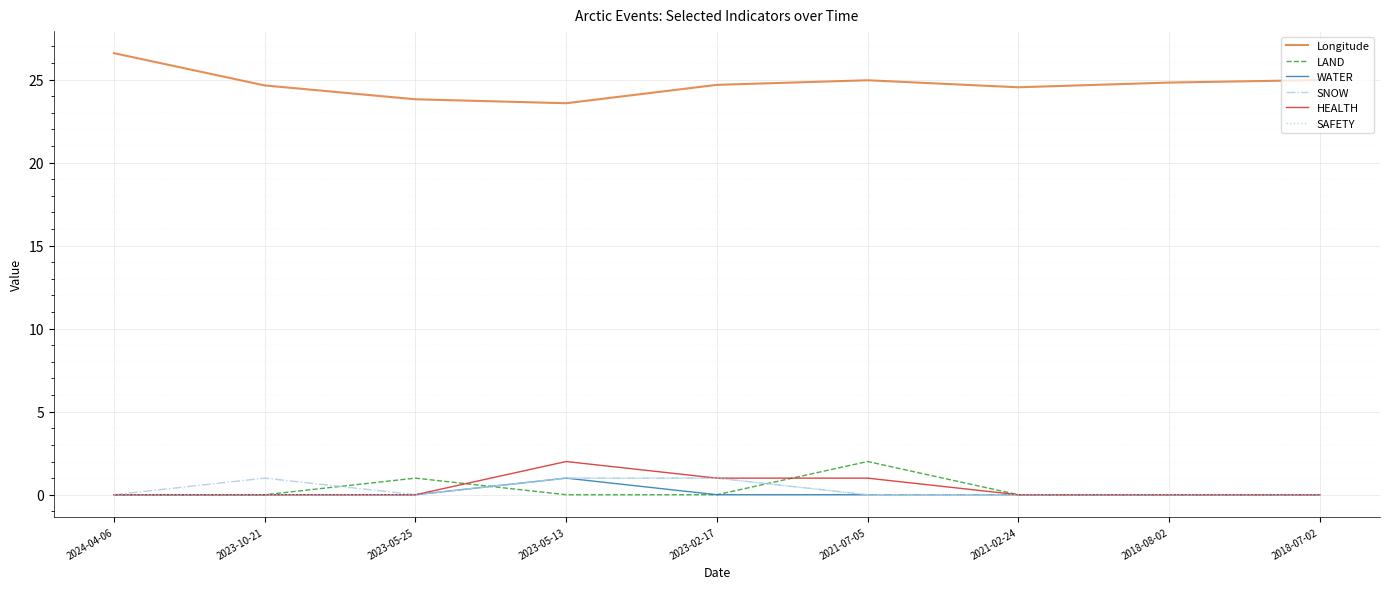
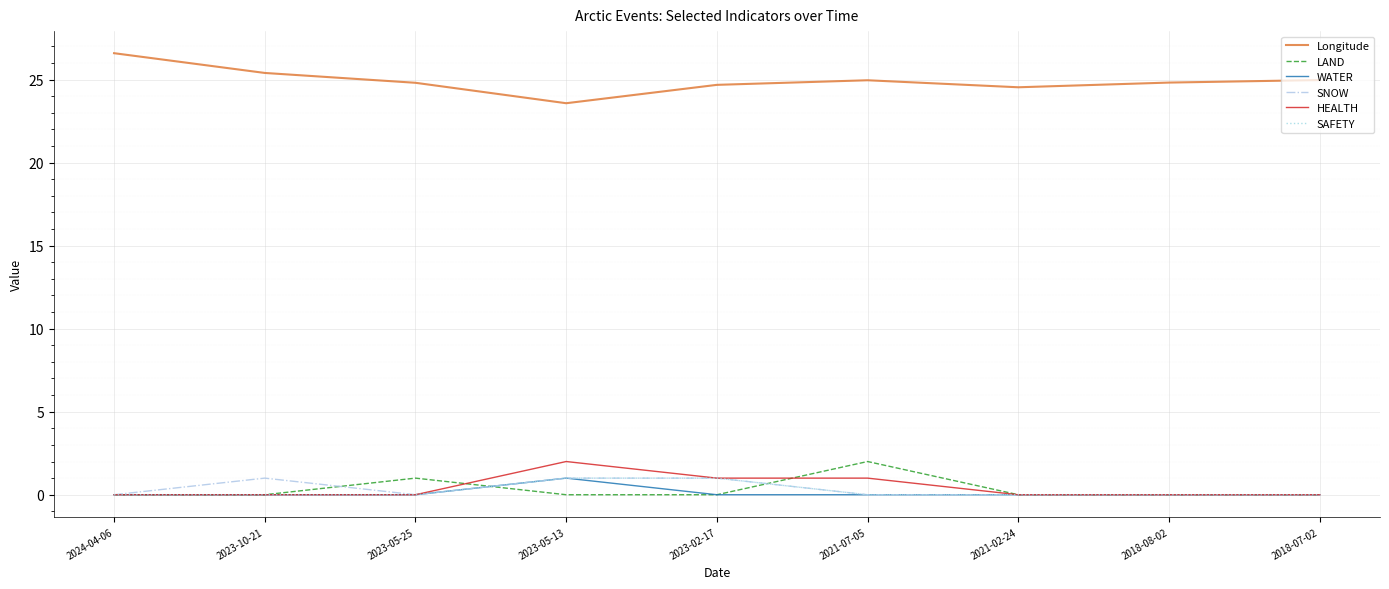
  {
    "Longitude": {
      "2024-04-06": 26.6,
-     "2023-10-21": 24.6,
-     "2023-05-25": 23.8,
+     "2023-10-21": 25.4,
+     "2023-05-25": 24.8,
      "2023-05-13": 23.6,
      "2023-02-17": 24.7,
      "2021-07-05": 25.0,
      "2021-02-24": 24.5,
      "2018-08-02": 24.8
    },
    "LAND": {
      "2023-05-25": 1.0,
      "2023-05-13": 0.0,
      "2021-07-05": 2.0
    },
    "HEALTH": {
      "2023-05-13": 2.0,
      "2021-07-05": 1.0
    }
  }
